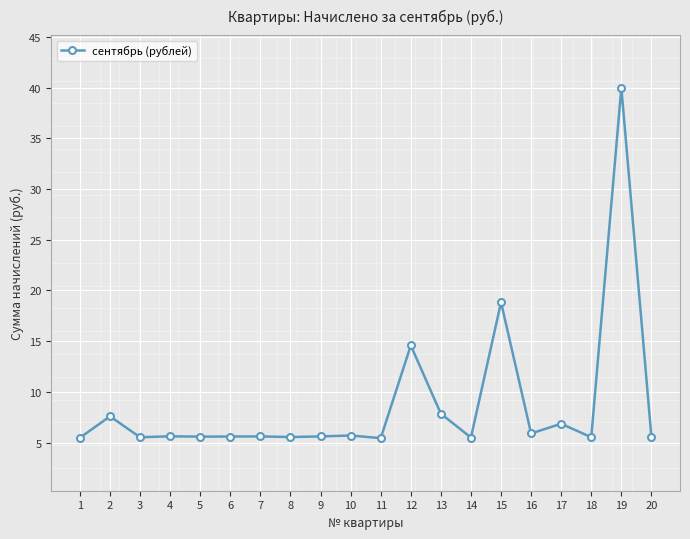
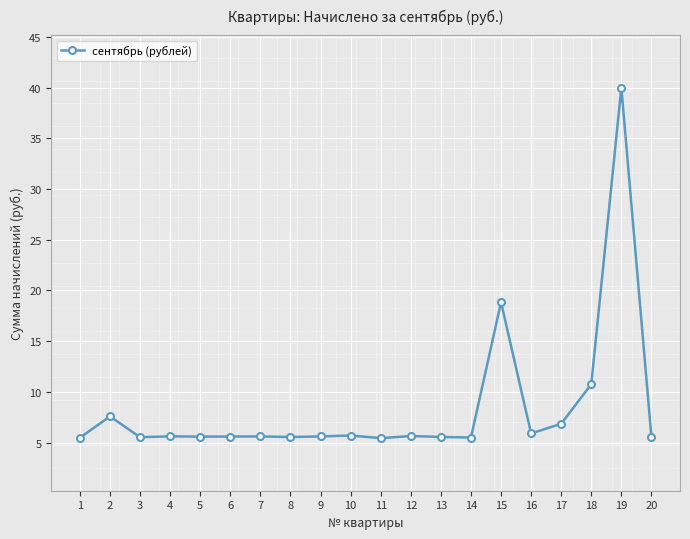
  {
    "1": 5.5,
    "2": 7.6,
    "3": 5.5,
    "4": 5.6,
    "5": 5.6,
    "6": 5.6,
    "7": 5.6,
    "8": 5.6,
    "9": 5.6,
    "10": 5.7,
    "11": 5.4,
-   "12": 14.6,
-   "13": 7.9,
+   "12": 5.7,
+   "13": 5.6,
    "14": 5.5,
    "15": 18.8,
    "16": 5.9,
    "17": 6.9,
-   "18": 5.5,
+   "18": 10.8,
    "19": 40.0,
    "20": 5.6
  }
